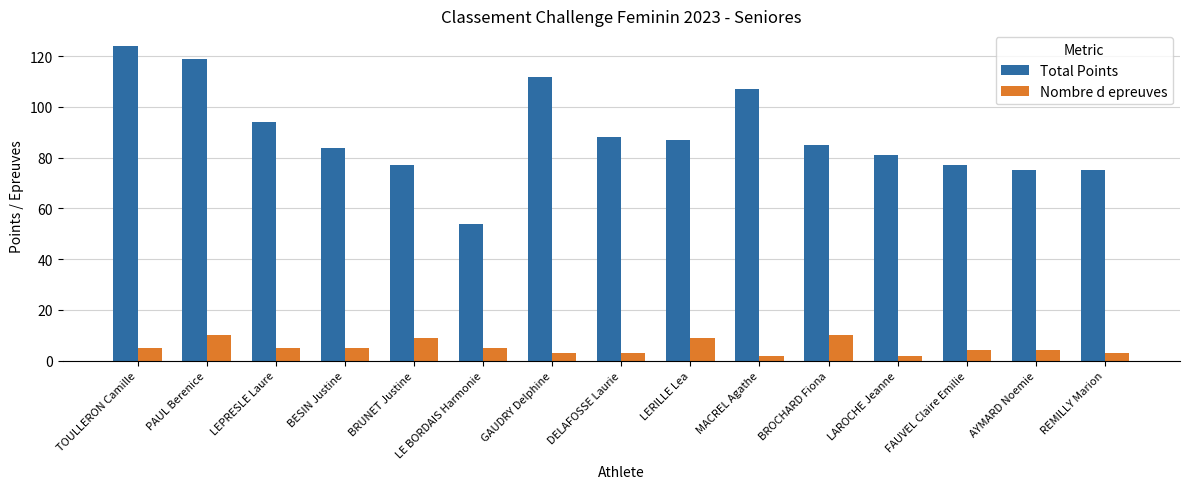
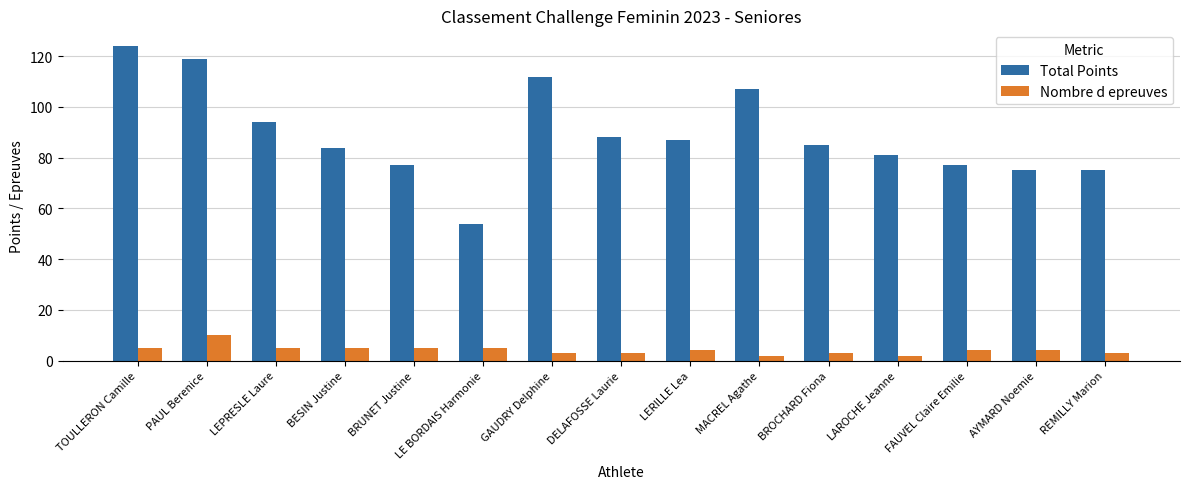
  {
    "Total Points": {
      "TOULLERON Camille": 124,
      "PAUL Berenice": 119,
      "LEPRESLE Laure": 94,
      "BESIN Justine": 84,
      "BRUNET Justine": 77,
      "LE BORDAIS Harmonie": 54,
      "GAUDRY Delphine": 112,
      "DELAFOSSE Laurie": 88,
      "LERILLE Lea": 87,
      "MACREL Agathe": 107,
      "BROCHARD Fiona": 85,
      "LAROCHE Jeanne": 81,
      "FAUVEL Claire Emilie": 77,
      "AYMARD Noemie": 75,
      "REMILLY Marion": 75
    },
    "Nombre d epreuves": {
      "TOULLERON Camille": 5,
      "PAUL Berenice": 10,
      "LEPRESLE Laure": 5,
      "BESIN Justine": 5,
-     "BRUNET Justine": 9,
+     "BRUNET Justine": 5,
      "LE BORDAIS Harmonie": 5,
      "GAUDRY Delphine": 3,
      "DELAFOSSE Laurie": 3,
-     "LERILLE Lea": 9,
+     "LERILLE Lea": 4,
      "MACREL Agathe": 2,
-     "BROCHARD Fiona": 10,
+     "BROCHARD Fiona": 3,
      "LAROCHE Jeanne": 2,
      "FAUVEL Claire Emilie": 4,
      "AYMARD Noemie": 4,
      "REMILLY Marion": 3
    }
  }
